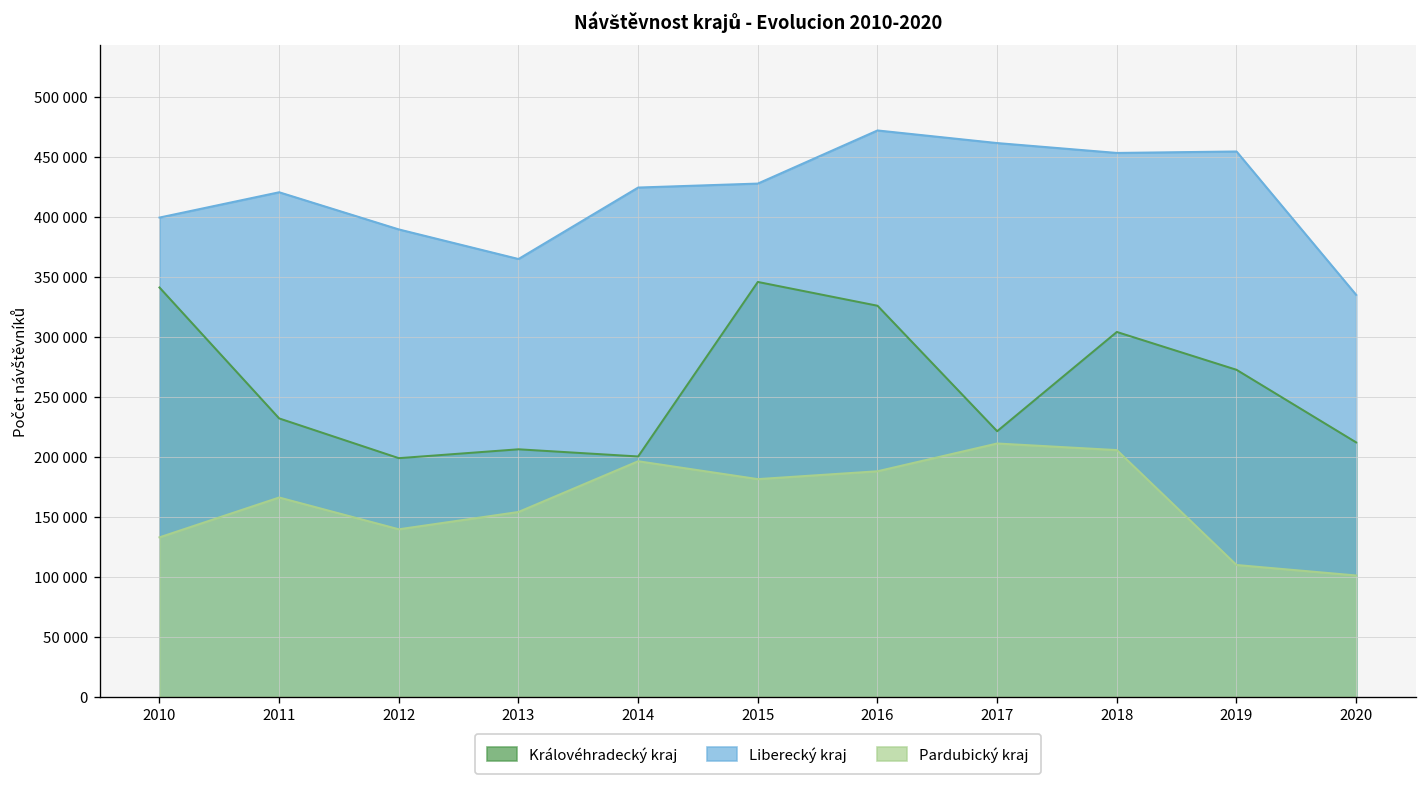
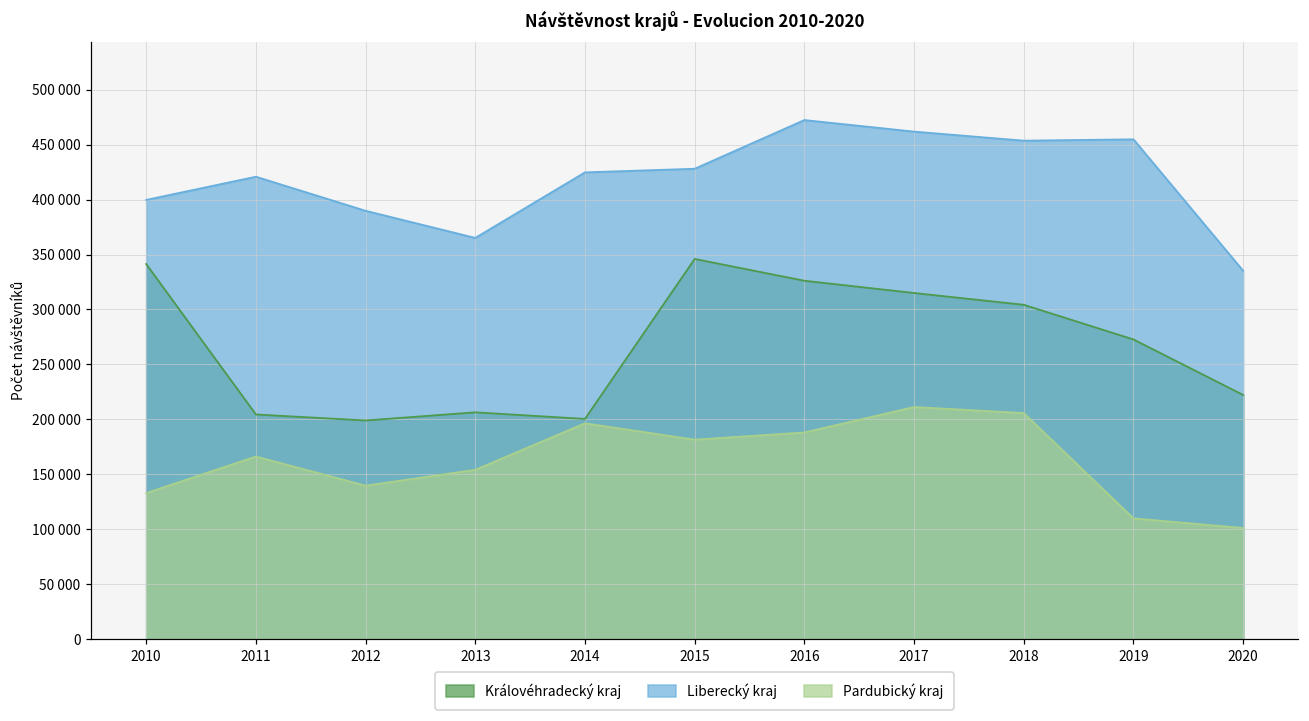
  {
    "Královéhradecký kraj": {
      "2010": 340000,
-     "2011": 230000,
+     "2011": 200000,
      "2012": 200000,
      "2013": 210000,
      "2014": 200000,
      "2015": 350000,
      "2016": 330000,
-     "2017": 220000,
+     "2017": 310000,
      "2018": 300000,
      "2019": 270000,
-     "2020": 210000
+     "2020": 220000
    },
    "Liberecký kraj": {
      "2010": 400000,
      "2011": 420000,
      "2012": 390000,
      "2013": 370000,
      "2014": 420000,
      "2015": 430000,
      "2016": 470000,
      "2017": 460000,
      "2018": 450000,
      "2019": 450000,
      "2020": 340000
    },
    "Pardubický kraj": {
      "2010": 130000,
      "2011": 170000,
      "2012": 140000,
      "2013": 150000,
      "2014": 200000,
      "2015": 180000,
      "2016": 190000,
      "2017": 210000,
      "2018": 210000,
      "2019": 110000,
      "2020": 100000
    }
  }
